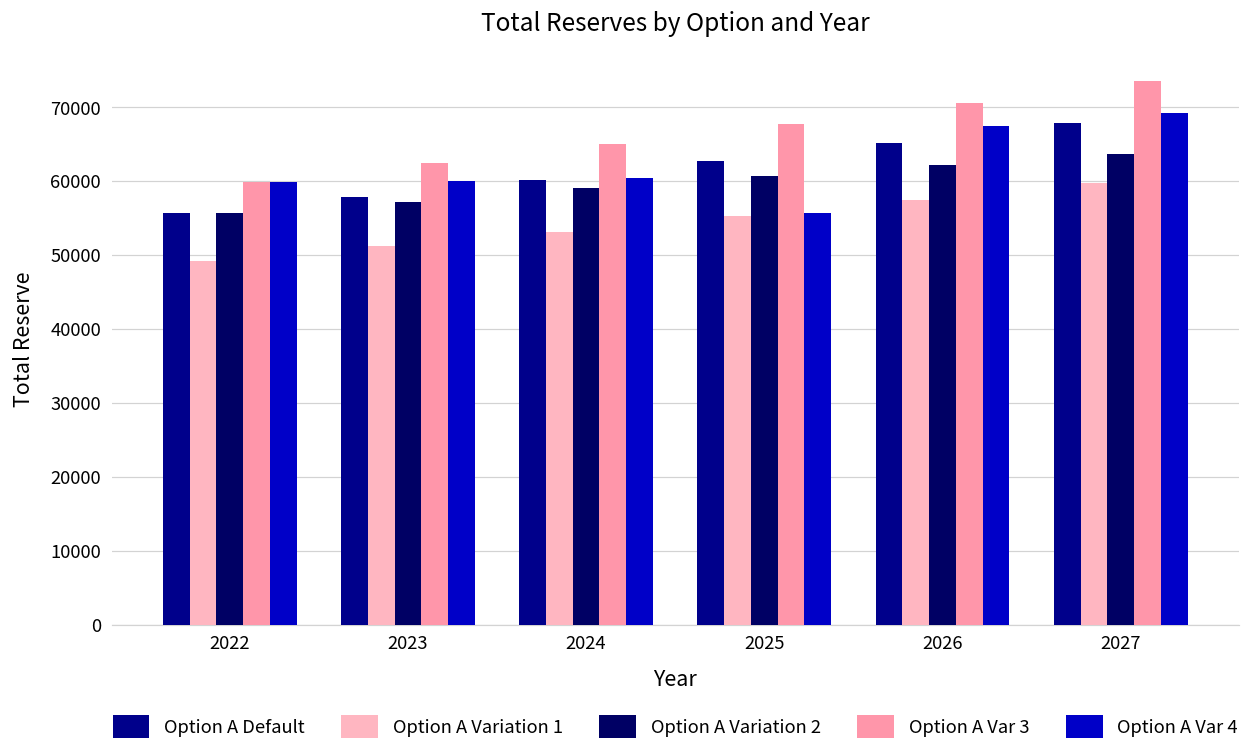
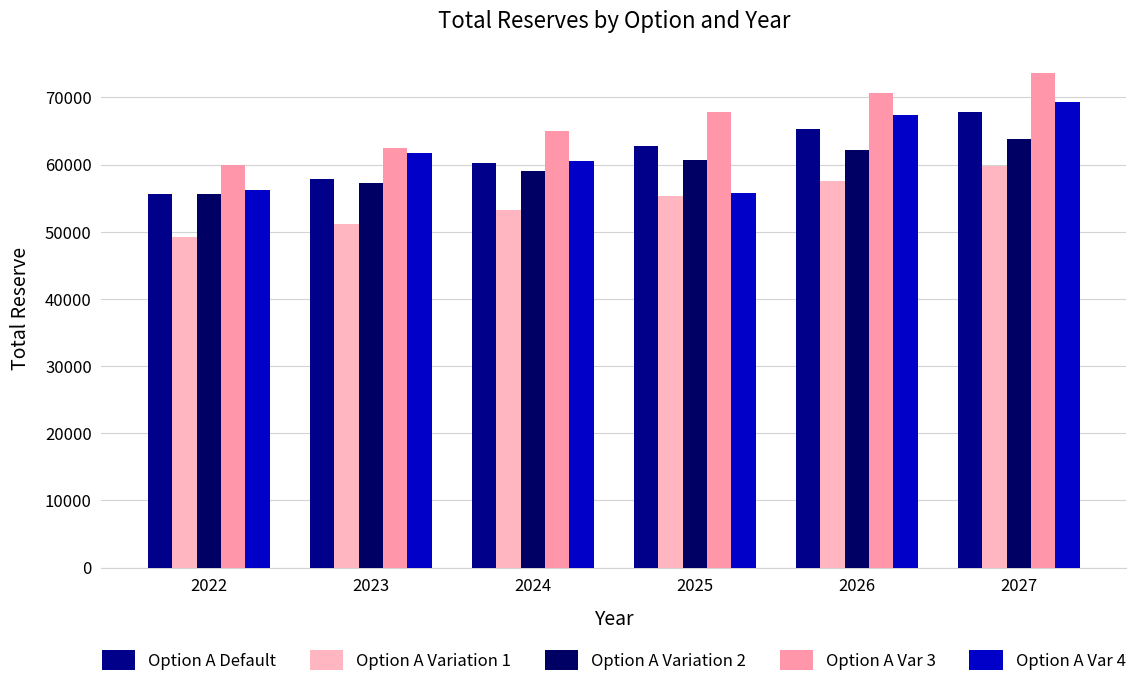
  {
    "Option A Var 4": {
-     "2022": 60000,
-     "2023": 60000,
+     "2022": 56000,
+     "2023": 62000,
      "2024": 61000,
      "2025": 56000,
      "2026": 67000,
      "2027": 69000
    }
  }
